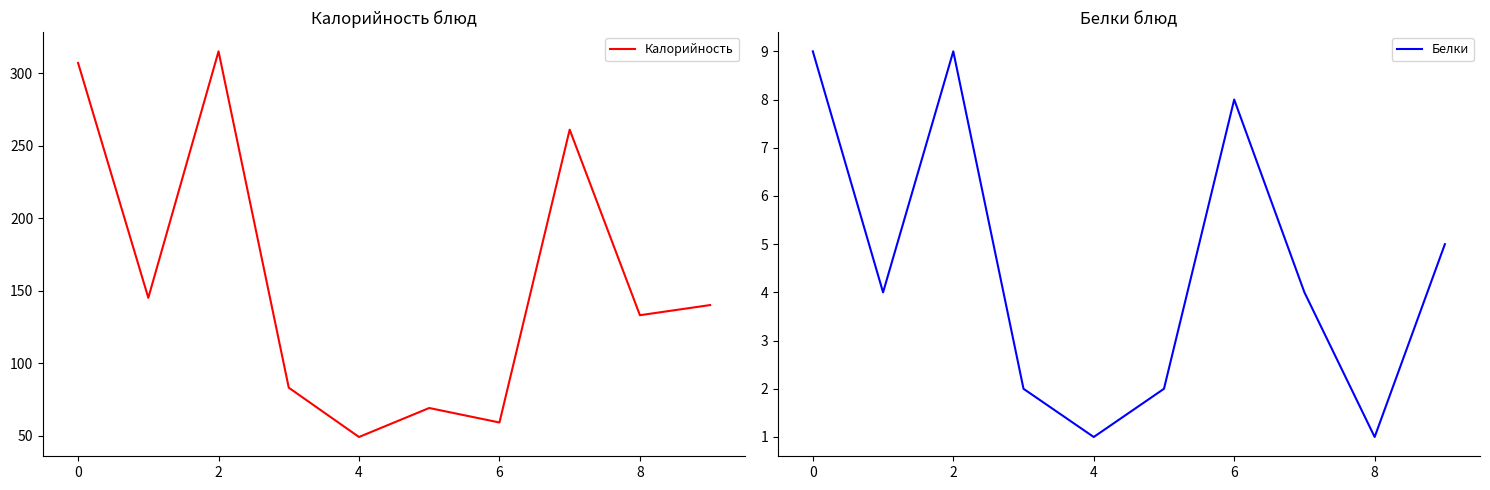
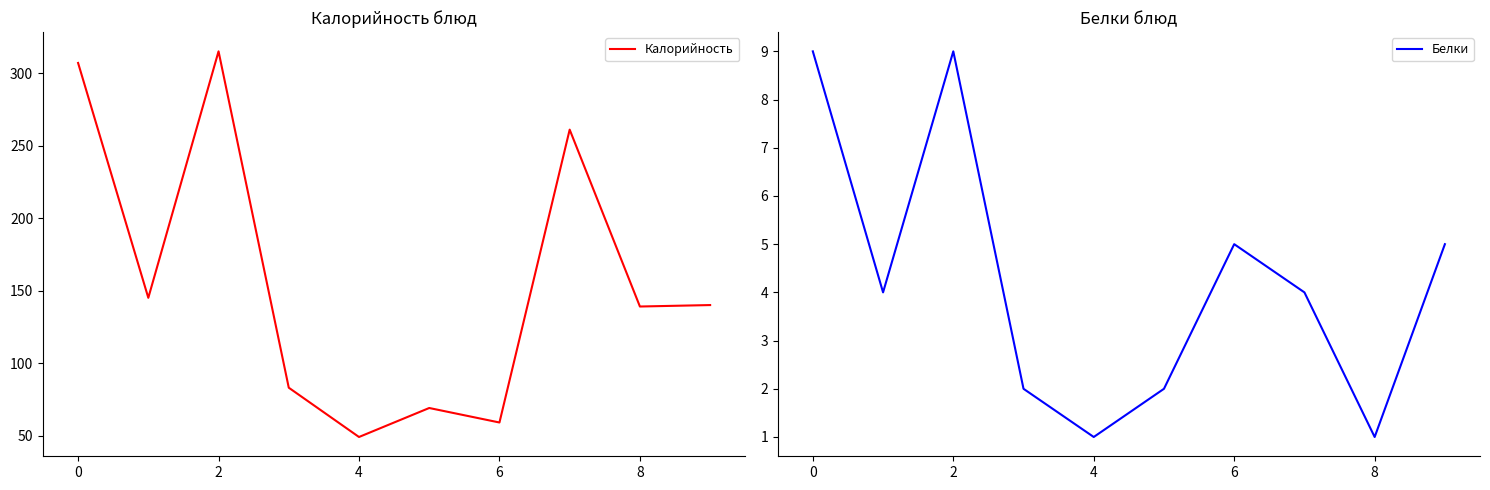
  {
    "Калорийность блюд": {
      "0": 307,
      "2": 315,
      "4": 49,
      "6": 59,
-     "8": 133
+     "8": 139
    },
    "Белки блюд": {
      "0": 9,
      "2": 9,
      "4": 1,
-     "6": 8,
+     "6": 5,
      "8": 1
    }
  }
